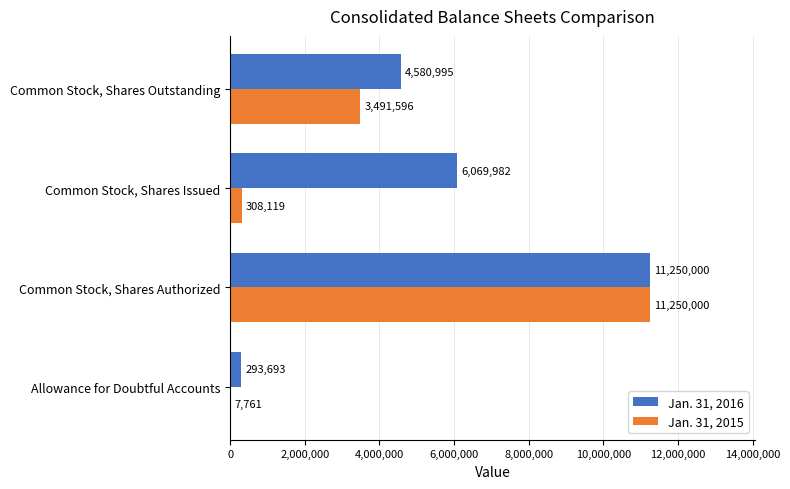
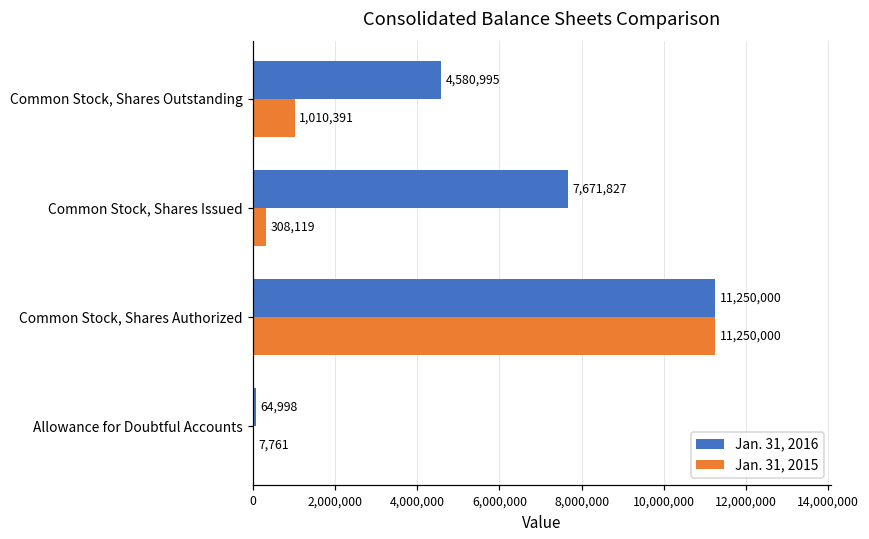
  {
    "Jan. 31, 2016": {
      "Common Stock, Shares Outstanding": "4,580,995",
-     "Common Stock, Shares Issued": "6,069,982",
+     "Common Stock, Shares Issued": "7,671,827",
      "Common Stock, Shares Authorized": "11,250,000",
-     "Allowance for Doubtful Accounts": "293,693"
+     "Allowance for Doubtful Accounts": "64,998"
    },
    "Jan. 31, 2015": {
-     "Common Stock, Shares Outstanding": "3,491,596",
+     "Common Stock, Shares Outstanding": "1,010,391",
      "Common Stock, Shares Issued": "308,119",
      "Common Stock, Shares Authorized": "11,250,000",
      "Allowance for Doubtful Accounts": "7,761"
    }
  }
